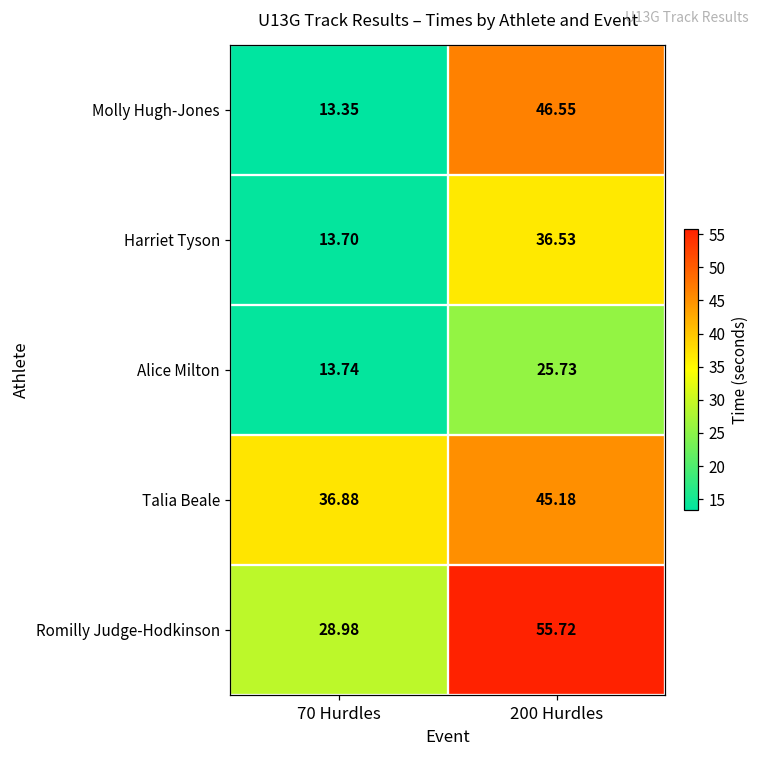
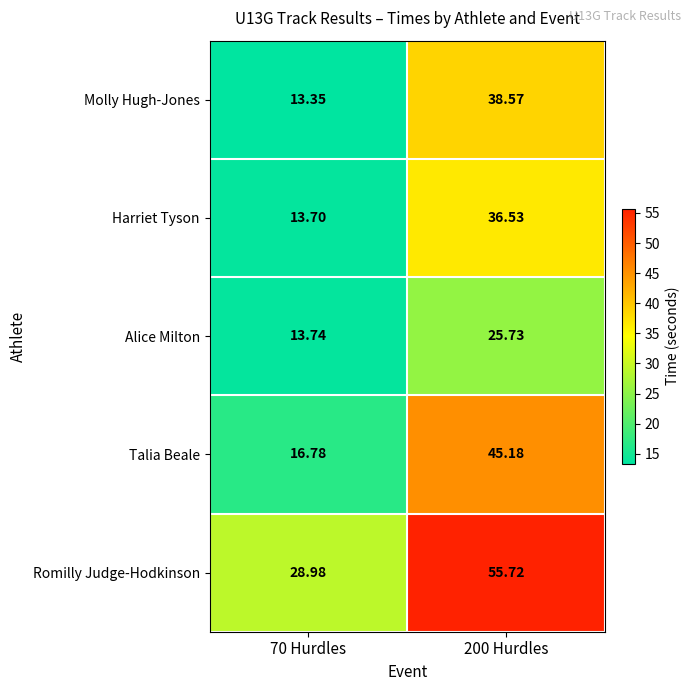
  {
    "Molly Hugh-Jones": {
      "70 Hurdles": 13.35,
-     "200 Hurdles": 46.55
+     "200 Hurdles": 38.57
    },
    "Harriet Tyson": {
      "70 Hurdles": 13.70,
      "200 Hurdles": 36.53
    },
    "Alice Milton": {
      "70 Hurdles": 13.74,
      "200 Hurdles": 25.73
    },
    "Talia Beale": {
-     "70 Hurdles": 36.88,
+     "70 Hurdles": 16.78,
      "200 Hurdles": 45.18
    },
    "Romilly Judge-Hodkinson": {
      "70 Hurdles": 28.98,
      "200 Hurdles": 55.72
    }
  }
